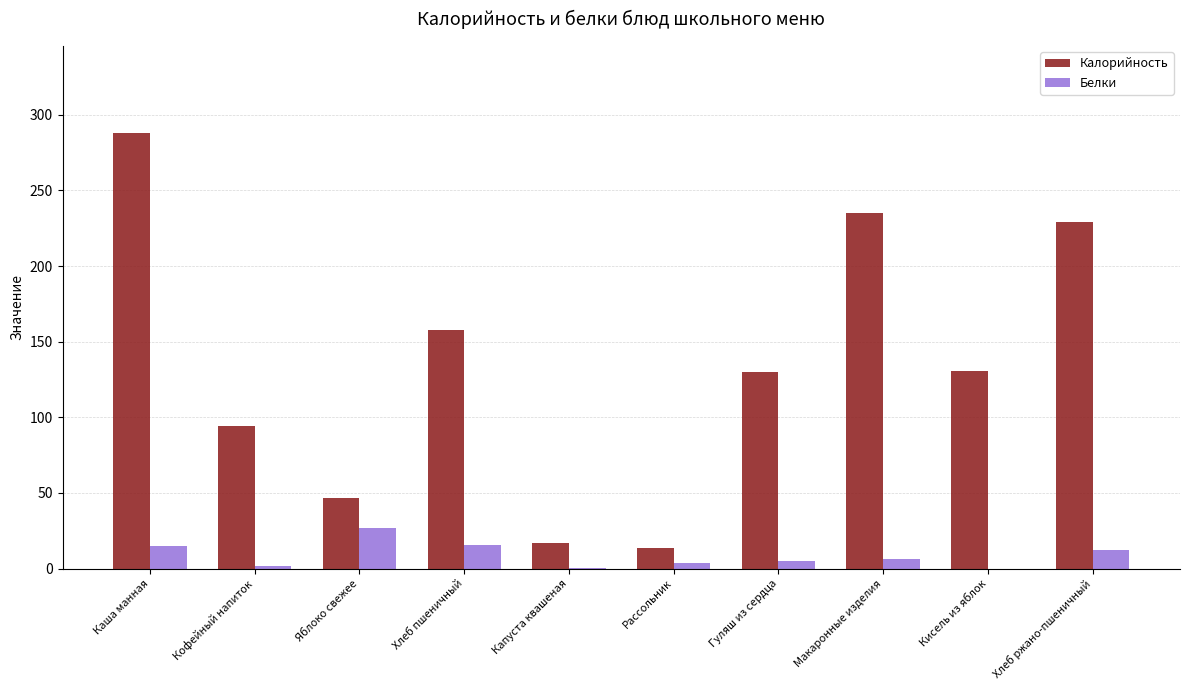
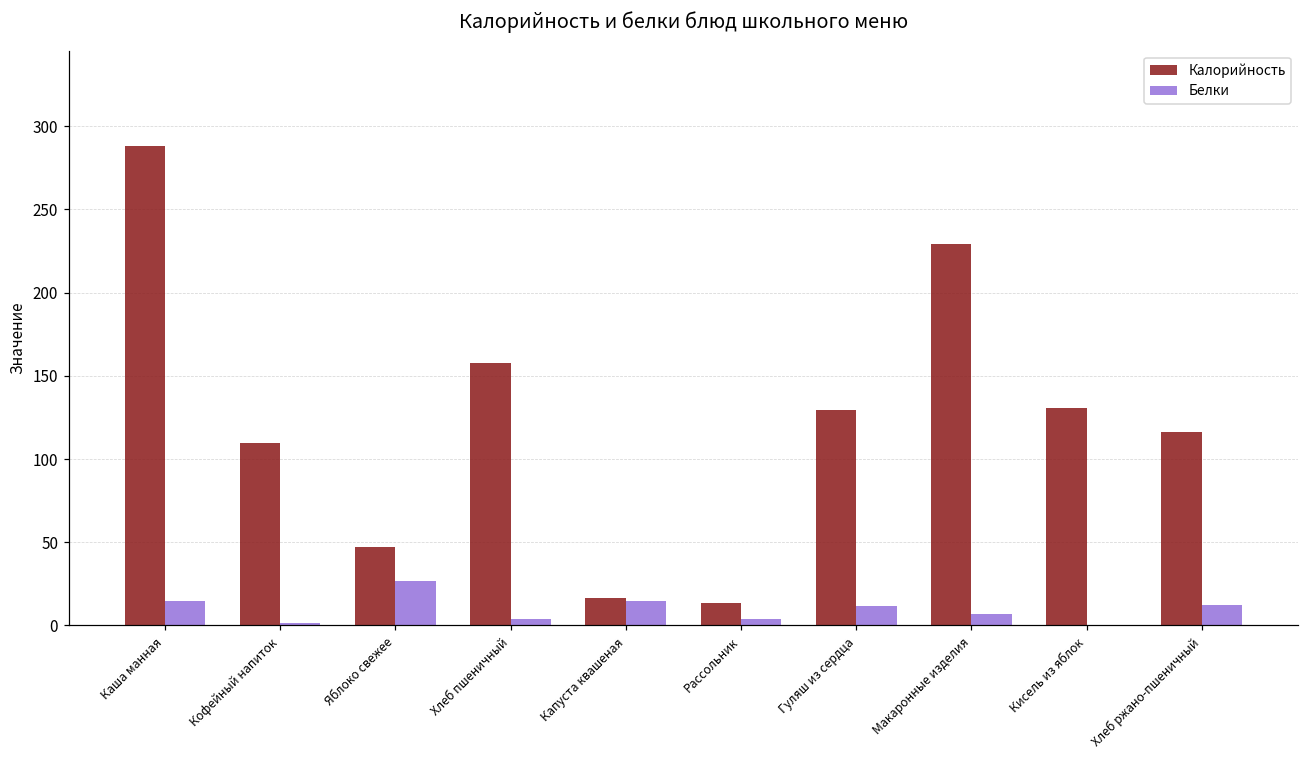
  {
    "Калорийность": {
      "Каша манная": 288,
-     "Кофейный напиток": 94,
+     "Кофейный напиток": 110,
      "Яблоко свежее": 47,
      "Хлеб пшеничный": 158,
      "Капуста квашеная": 17,
      "Рассольник": 13,
      "Гуляш из сердца": 130,
-     "Макаронные изделия": 235,
+     "Макаронные изделия": 229,
      "Кисель из яблок": 131,
-     "Хлеб ржано-пшеничный": 229
+     "Хлеб ржано-пшеничный": 116
    },
    "Белки": {
      "Каша манная": 15,
      "Яблоко свежее": 27,
-     "Хлеб пшеничный": 15,
-     "Капуста квашеная": 0,
+     "Хлеб пшеничный": 4,
+     "Капуста квашеная": 14,
      "Рассольник": 4,
-     "Гуляш из сердца": 5,
+     "Гуляш из сердца": 12,
      "Макаронные изделия": 7,
      "Кисель из яблок": 0,
      "Хлеб ржано-пшеничный": 12
    }
  }
